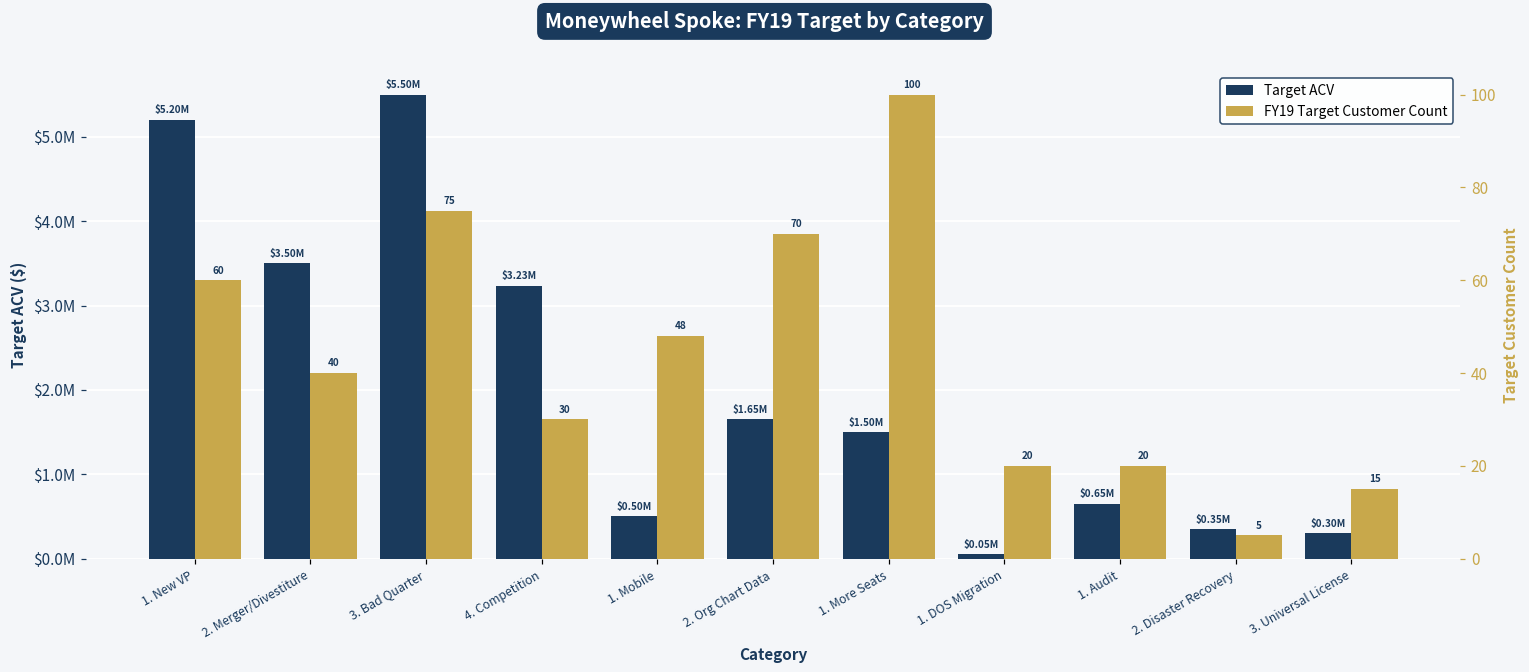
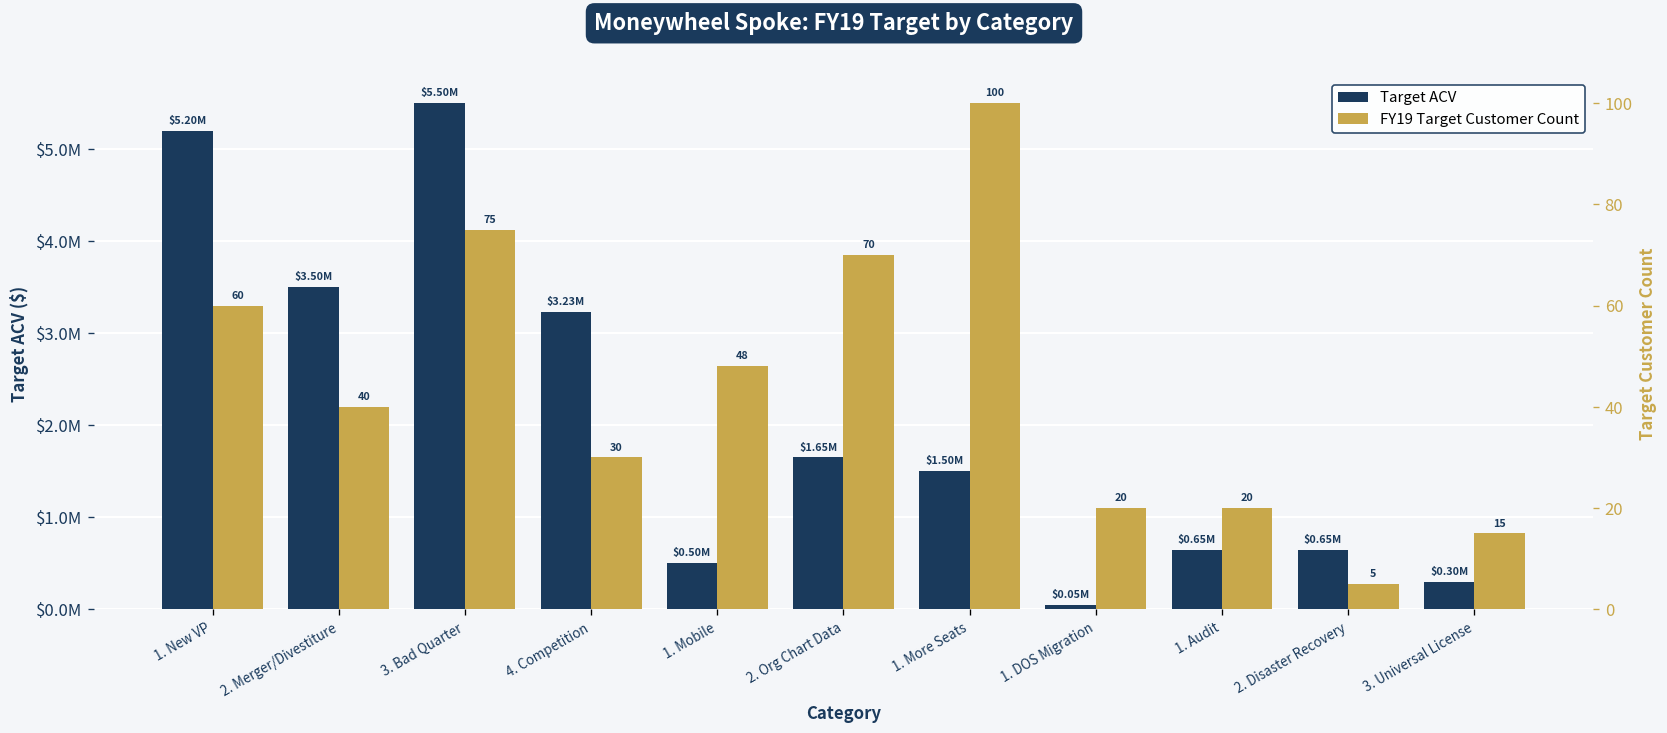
  {
    "Target ACV": {
      "1. New VP": "$5.20M",
      "2. Merger/Divestiture": "$3.50M",
      "3. Bad Quarter": "$5.50M",
      "4. Competition": "$3.23M",
      "1. Mobile": "$0.50M",
      "2. Org Chart Data": "$1.65M",
      "1. More Seats": "$1.50M",
      "1. DOS Migration": "$0.05M",
      "1. Audit": "$0.65M",
-     "2. Disaster Recovery": "$0.35M",
+     "2. Disaster Recovery": "$0.65M",
      "3. Universal License": "$0.30M"
    },
    "FY19 Target Customer Count": {
      "1. New VP": "60",
      "2. Merger/Divestiture": "40",
      "3. Bad Quarter": "75",
      "4. Competition": "30",
      "1. Mobile": "48",
      "2. Org Chart Data": "70",
      "1. More Seats": "100",
      "1. DOS Migration": "20",
      "1. Audit": "20",
      "2. Disaster Recovery": "5",
      "3. Universal License": "15"
    }
  }
